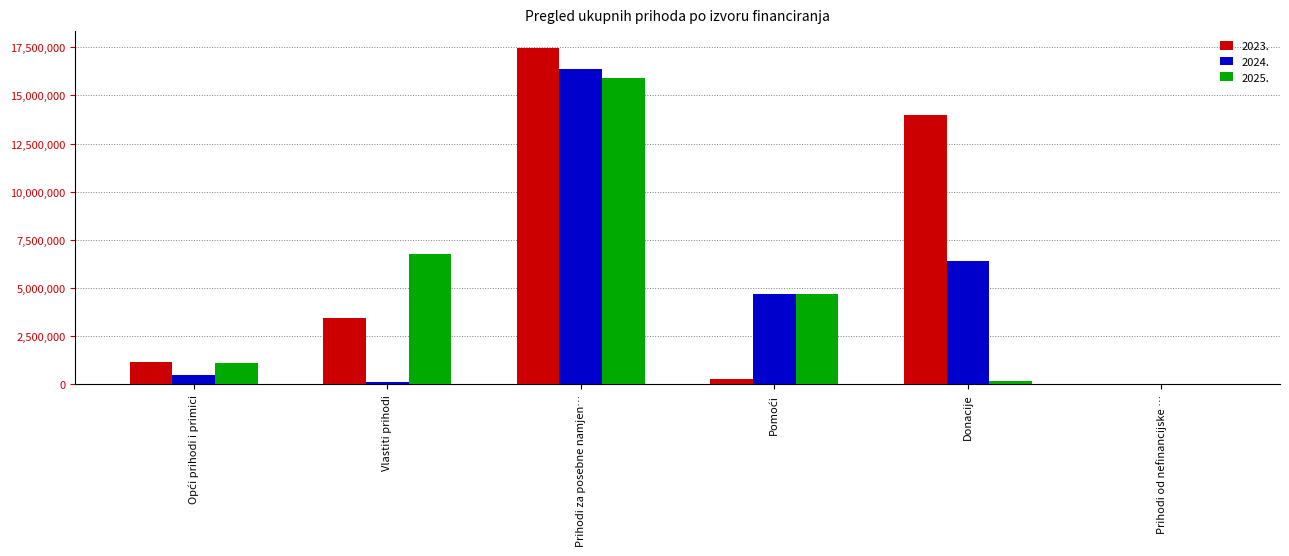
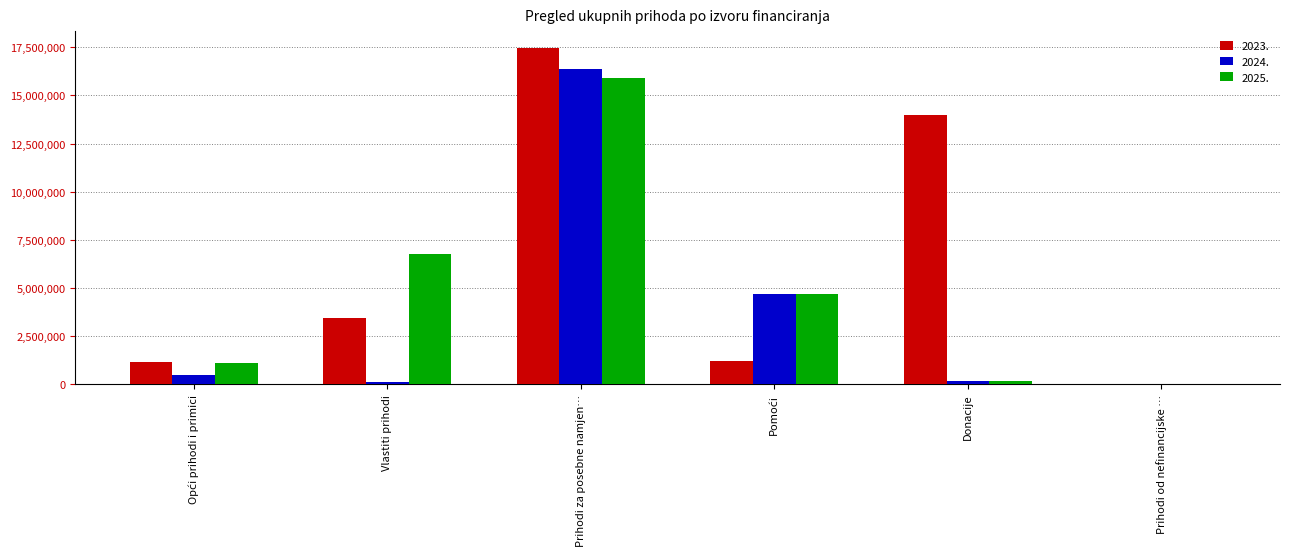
  {
    "2023.": {
      "Opći prihodi i primici": "1,200,000",
      "Vlastiti prihodi": "3,400,000",
      "Prihodi za posebne namjen…": "17,500,000",
-     "Pomoći": "200,000",
+     "Pomoći": "1,200,000",
      "Donacije": "14,000,000"
    },
    "2024.": {
      "Opći prihodi i primici": "500,000",
      "Prihodi za posebne namjen…": "16,400,000",
      "Pomoći": "4,700,000",
-     "Donacije": "6,400,000"
+     "Donacije": "100,000"
    },
    "2025.": {
      "Opći prihodi i primici": "1,100,000",
      "Vlastiti prihodi": "6,800,000",
      "Prihodi za posebne namjen…": "15,900,000",
      "Pomoći": "4,700,000",
      "Donacije": "100,000"
    }
  }
